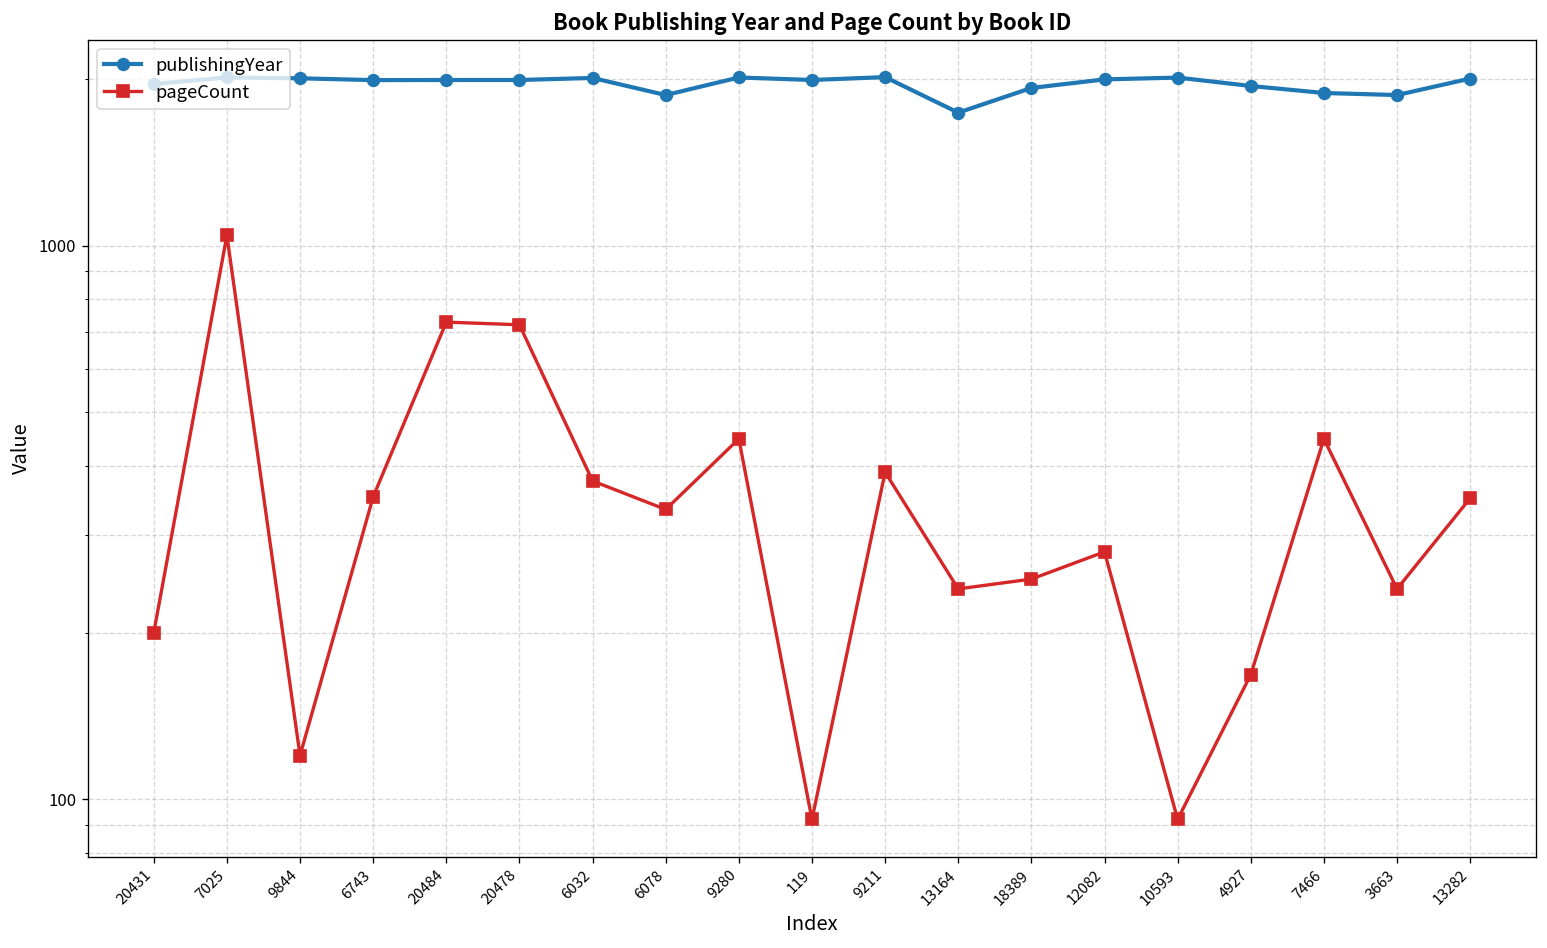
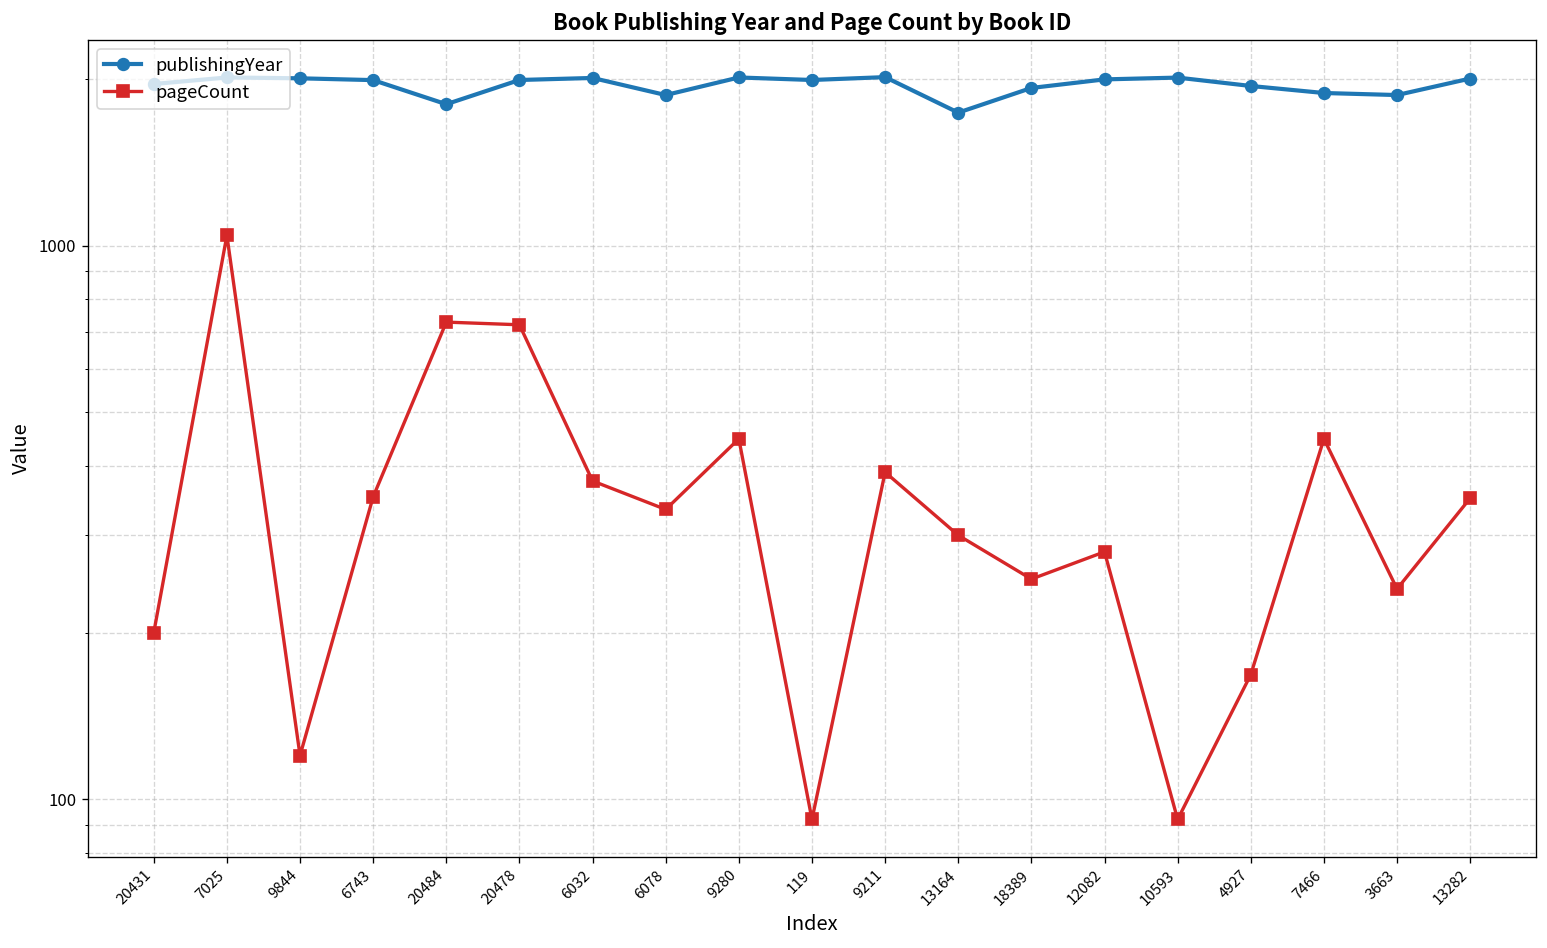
  {
    "publishingYear": {
      "9844": 2000,
      "6743": 1990,
-     "20484": 1990,
+     "20484": 1800,
      "20478": 1990,
      "6032": 2000,
      "6078": 1870,
      "9280": 2000,
      "119": 1990,
      "9211": 2000,
      "13164": 1740,
      "18389": 1930,
      "12082": 2000,
      "10593": 2000,
      "4927": 1940,
      "7466": 1890,
      "3663": 1870,
      "13282": 2000
    },
    "pageCount": {
      "20431": 200,
      "7025": 1040,
      "9844": 120,
      "6743": 350,
      "20484": 730,
      "20478": 720,
      "6032": 380,
      "6078": 330,
      "9280": 450,
      "119": 92,
      "9211": 390,
-     "13164": 240,
+     "13164": 300,
      "18389": 250,
      "12082": 280,
      "10593": 92,
      "4927": 168,
      "7466": 450,
      "3663": 240,
      "13282": 350
    }
  }
